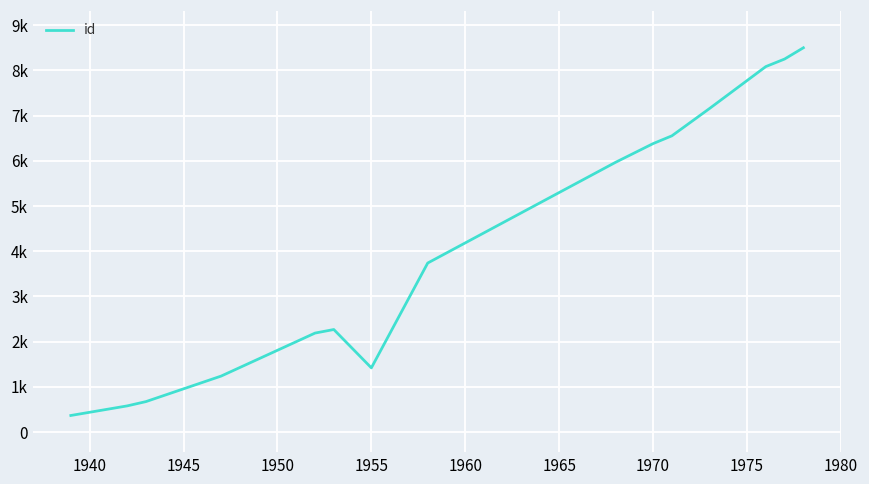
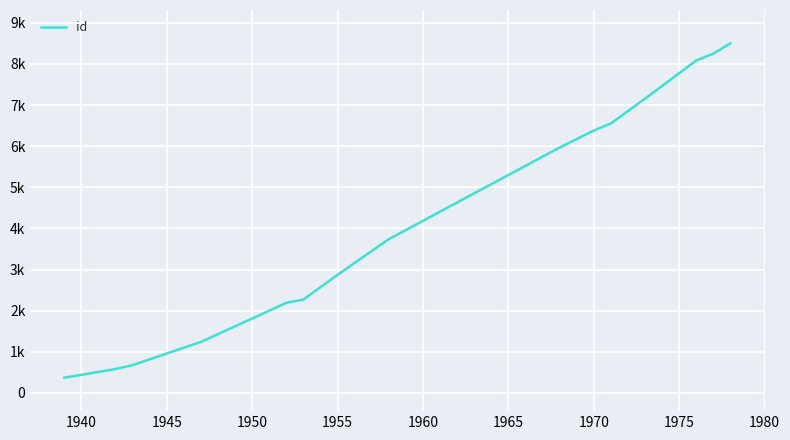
  {
-   "1955": 1400,
+   "1955": 2900,
    "1970": 6400
  }
